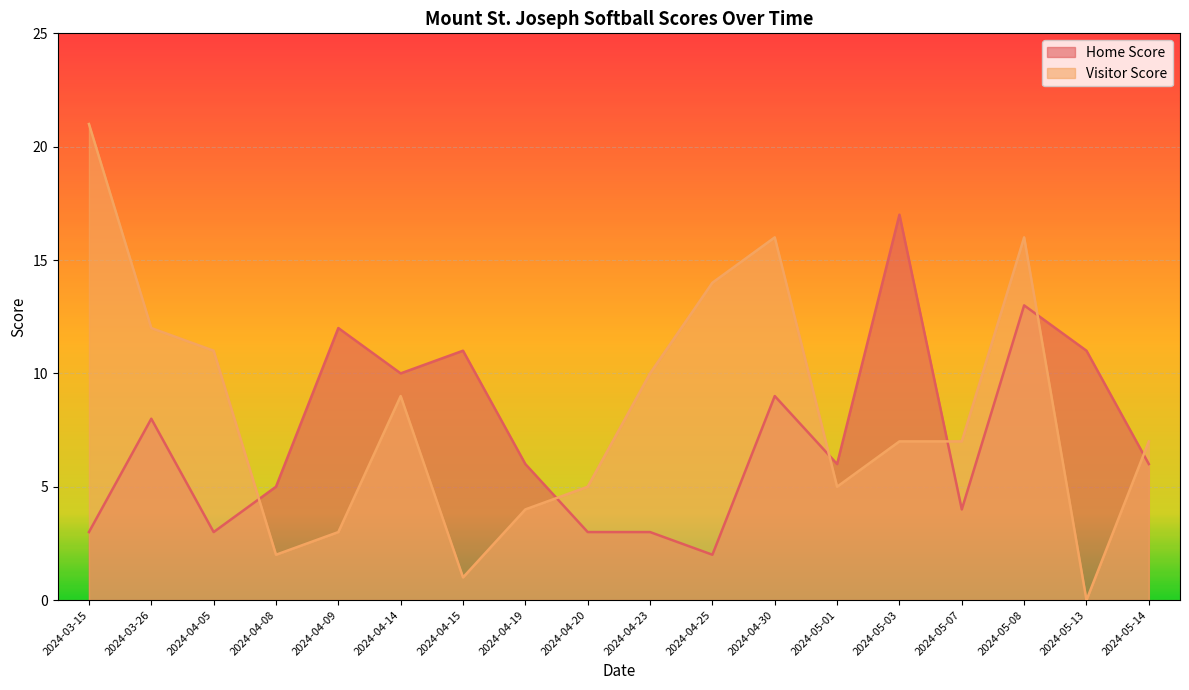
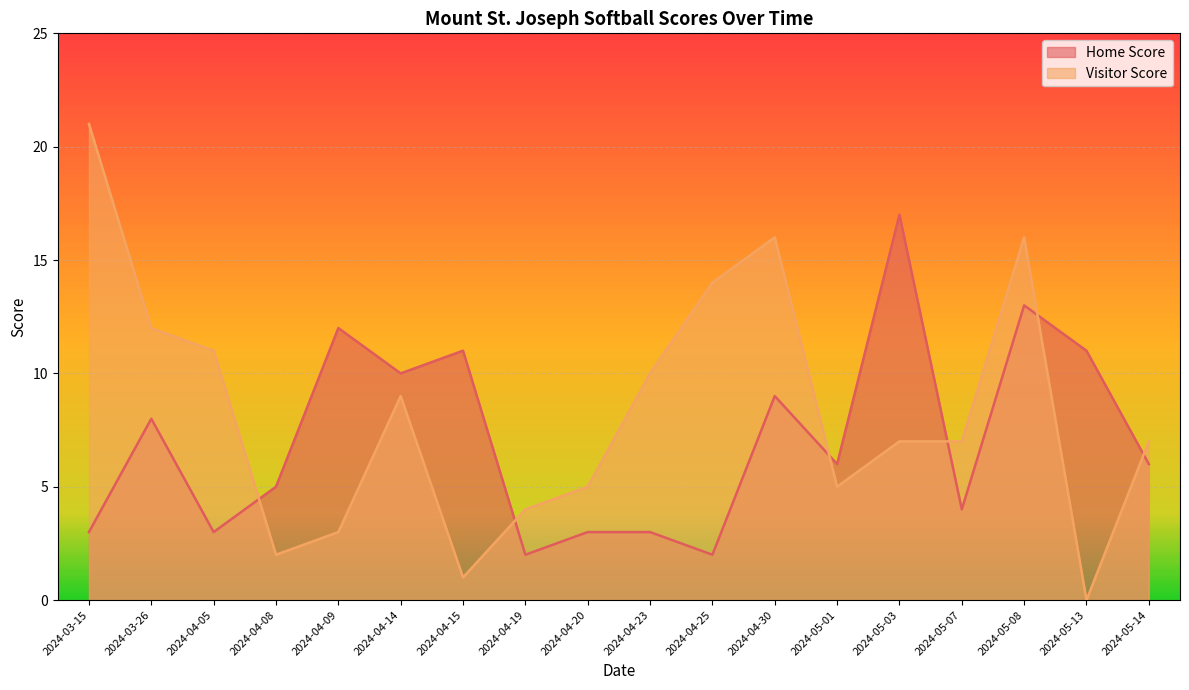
  {
    "Home Score": {
      "2024-03-15": 3,
      "2024-03-26": 8,
      "2024-04-05": 3,
      "2024-04-08": 5,
      "2024-04-09": 12,
      "2024-04-14": 10,
      "2024-04-15": 11,
-     "2024-04-19": 6,
+     "2024-04-19": 2,
      "2024-04-20": 3,
      "2024-04-23": 3,
      "2024-04-25": 2,
      "2024-04-30": 9,
      "2024-05-01": 6,
      "2024-05-03": 17,
      "2024-05-07": 4,
      "2024-05-08": 13,
      "2024-05-13": 11,
      "2024-05-14": 6
    },
    "Visitor Score": {
      "2024-03-15": 21,
      "2024-03-26": 12,
      "2024-04-05": 11,
      "2024-04-08": 2,
      "2024-04-09": 3,
      "2024-04-14": 9,
      "2024-04-15": 1,
      "2024-04-19": 4,
      "2024-04-20": 5,
      "2024-04-23": 10,
      "2024-04-25": 14,
      "2024-04-30": 16,
      "2024-05-01": 5,
      "2024-05-03": 7,
      "2024-05-07": 7,
      "2024-05-08": 16,
      "2024-05-13": 0,
      "2024-05-14": 7
    }
  }
